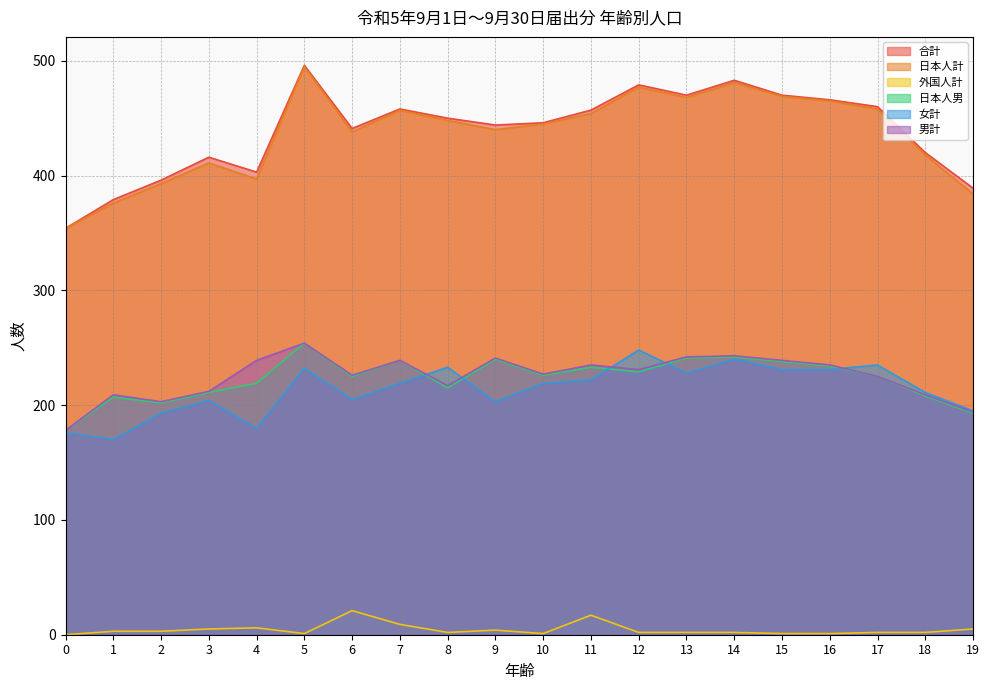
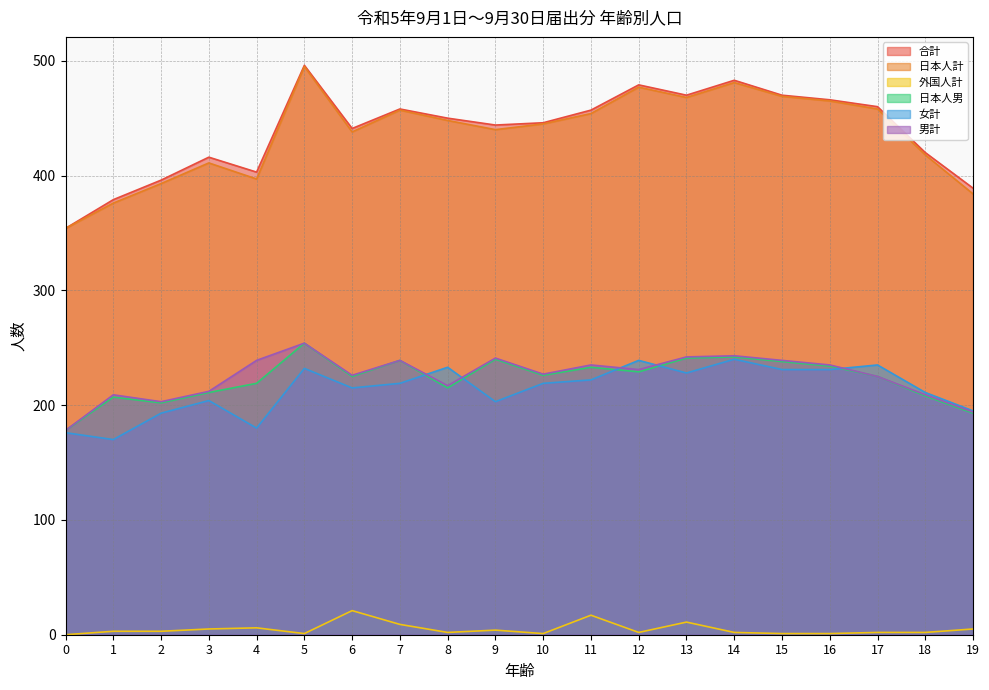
  {
    "外国人計": {
      "0": 0,
      "1": 3,
      "2": 3,
      "3": 5,
      "4": 6,
      "5": 1,
      "6": 21,
      "7": 9,
      "8": 2,
      "9": 4,
      "10": 1,
      "11": 17,
      "12": 2,
-     "13": 2,
+     "13": 11,
      "14": 2,
      "15": 1,
      "16": 1,
      "17": 2,
      "18": 2,
      "19": 5
    },
    "日本人男": {
      "4": 219
    },
    "女計": {
      "1": 170,
      "2": 193,
      "3": 204,
      "4": 180,
      "5": 232,
-     "6": 205,
+     "6": 215,
      "7": 219,
      "8": 233,
      "9": 203,
      "10": 219,
      "11": 222,
-     "12": 248,
+     "12": 239,
      "13": 228,
      "15": 231,
      "16": 231,
      "17": 235
    },
    "男計": {
      "4": 239
    }
  }
